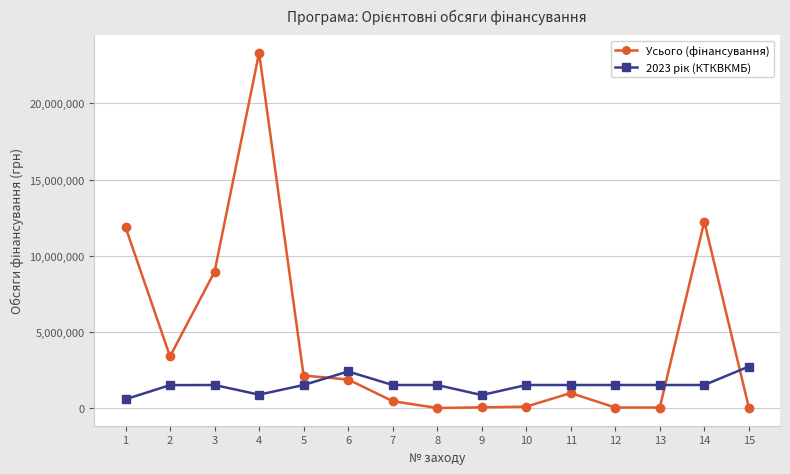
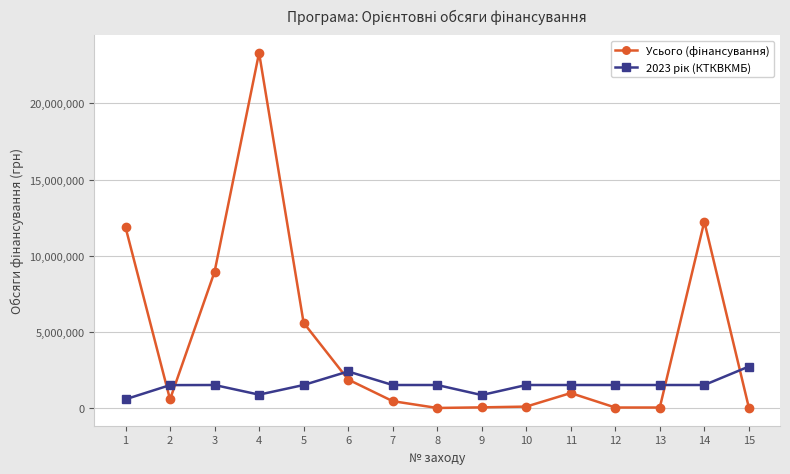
  {
    "Усього (фінансування)": {
      "1": "11,900,000",
-     "2": "3,400,000",
+     "2": "600,000",
      "3": "8,900,000",
      "4": "23,300,000",
-     "5": "2,100,000",
+     "5": "5,600,000",
      "6": "1,900,000",
      "7": "500,000",
      "8": "0",
      "9": "100,000",
      "10": "100,000",
      "11": "1,000,000",
      "12": "0",
      "13": "0",
      "14": "12,200,000",
      "15": "0"
    },
    "2023 рік (КТКВКМБ)": {
      "1": "600,000",
      "2": "1,500,000",
      "3": "1,500,000",
      "4": "900,000",
      "5": "1,500,000",
      "6": "2,400,000",
      "7": "1,500,000",
      "8": "1,500,000",
      "9": "900,000",
      "10": "1,500,000",
      "11": "1,500,000",
      "12": "1,500,000",
      "13": "1,500,000",
      "14": "1,500,000",
      "15": "2,700,000"
    }
  }
